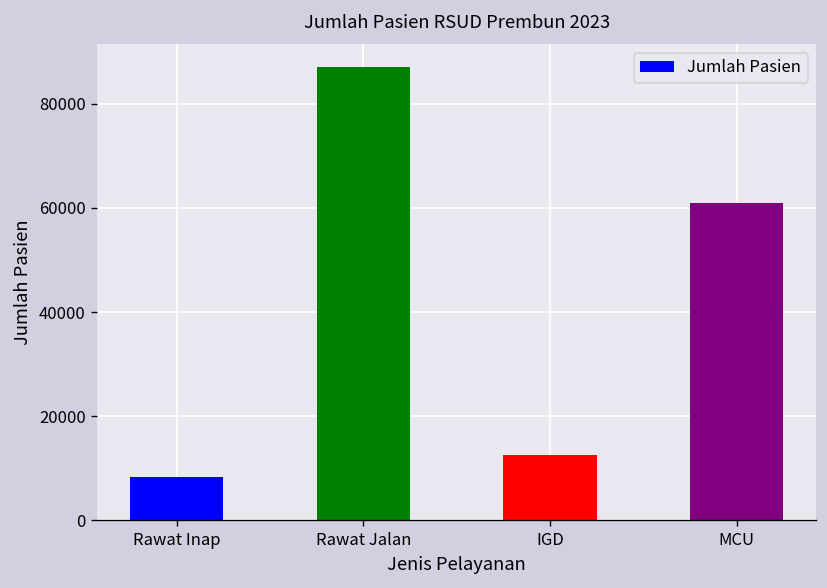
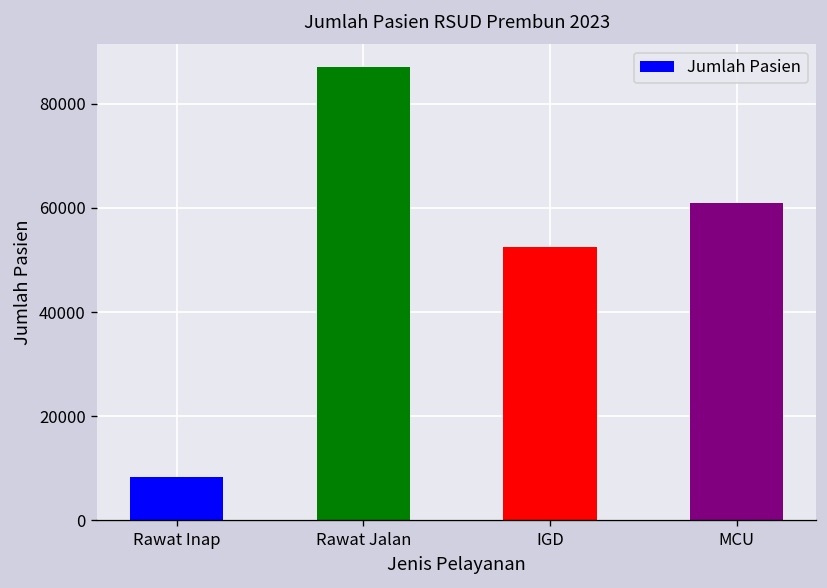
  {
    "Rawat Inap": 8000,
    "Rawat Jalan": 87000,
-   "IGD": 13000,
+   "IGD": 52000,
    "MCU": 61000
  }
